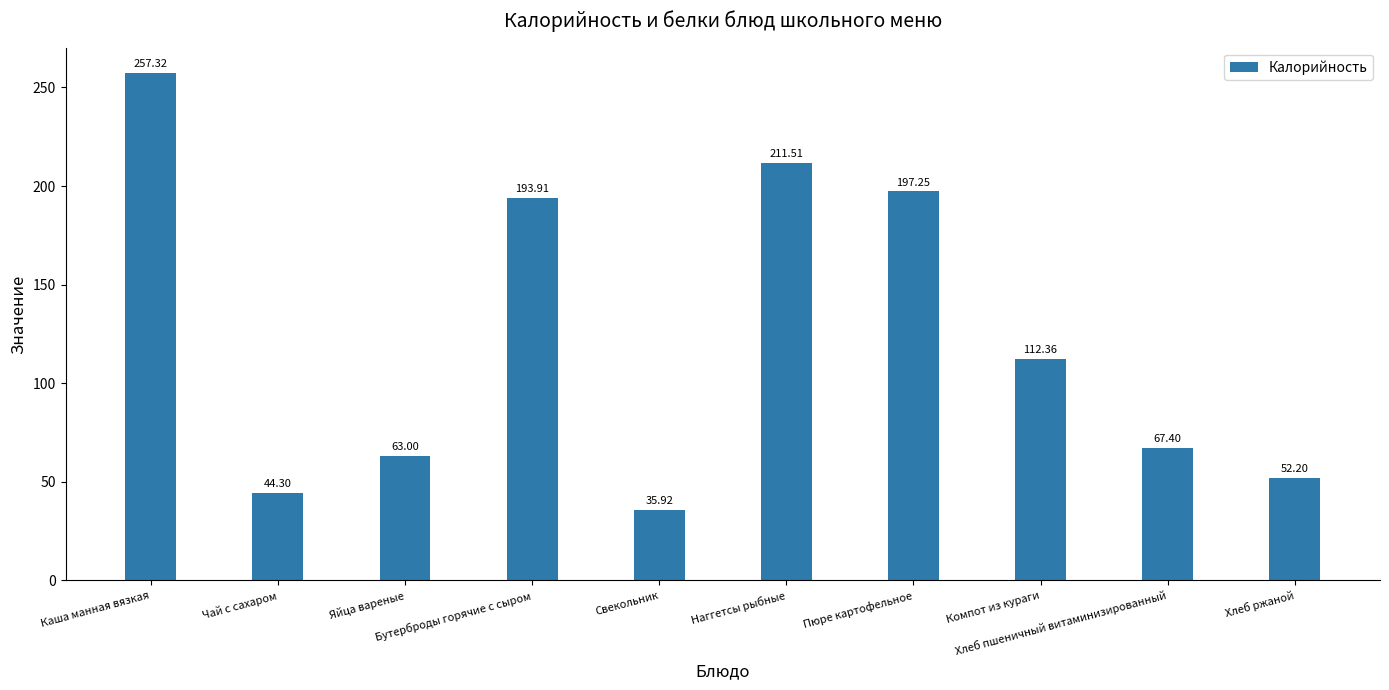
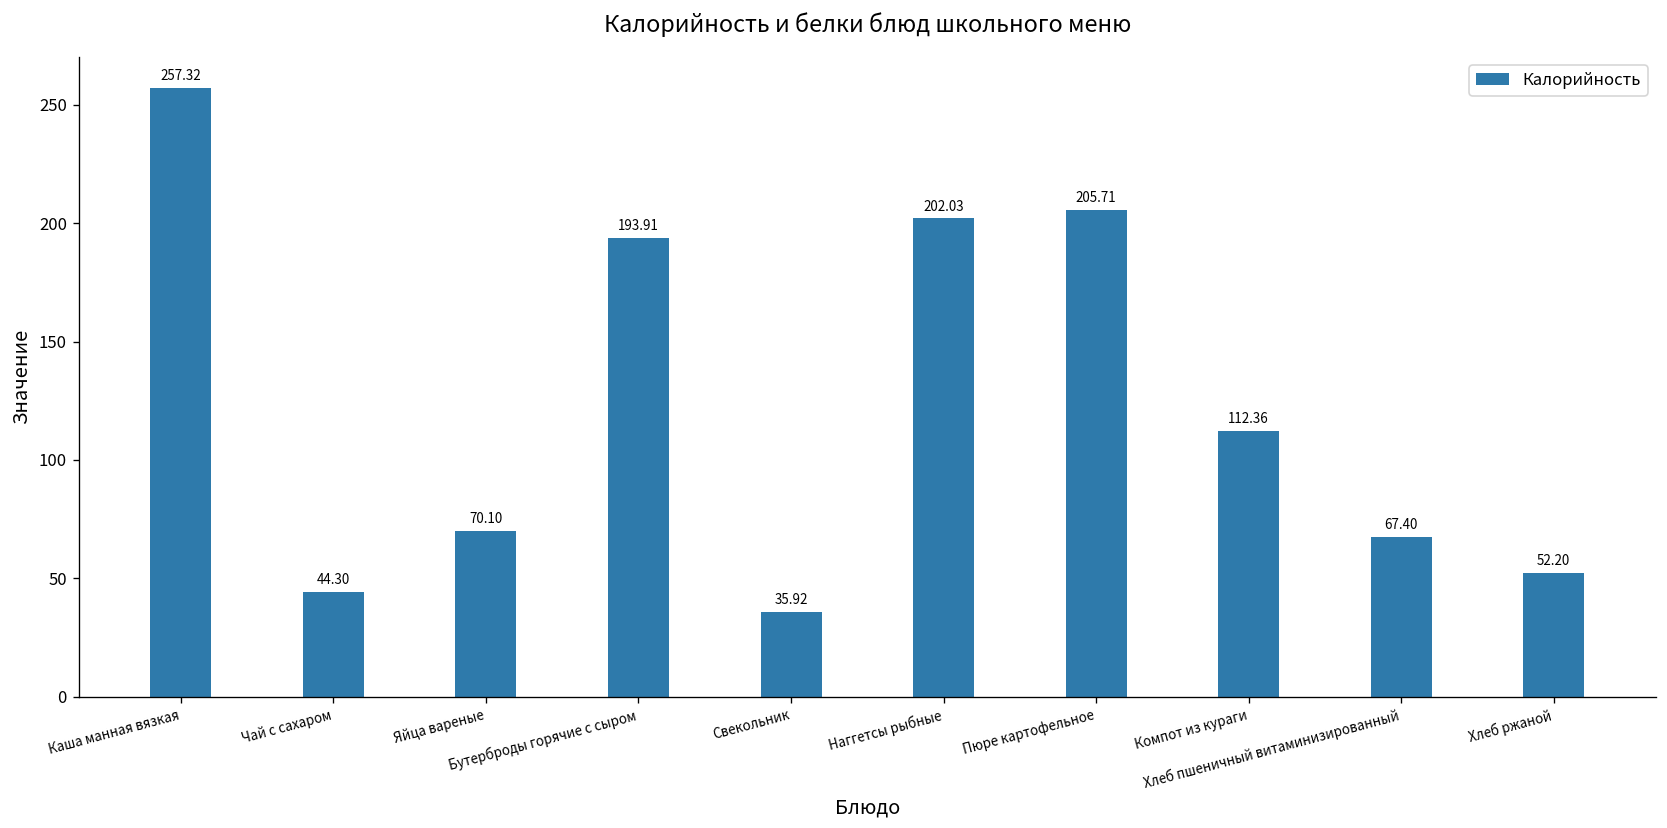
  {
    "Каша манная вязкая": 257.32,
    "Чай с сахаром": 44.30,
-   "Яйца вареные": 63.00,
+   "Яйца вареные": 70.10,
    "Бутерброды горячие с сыром": 193.91,
    "Свекольник": 35.92,
-   "Наггетсы рыбные": 211.51,
-   "Пюре картофельное": 197.25,
+   "Наггетсы рыбные": 202.03,
+   "Пюре картофельное": 205.71,
    "Компот из кураги": 112.36,
    "Хлеб пшеничный витаминизированный": 67.40,
    "Хлеб ржаной": 52.20
  }
